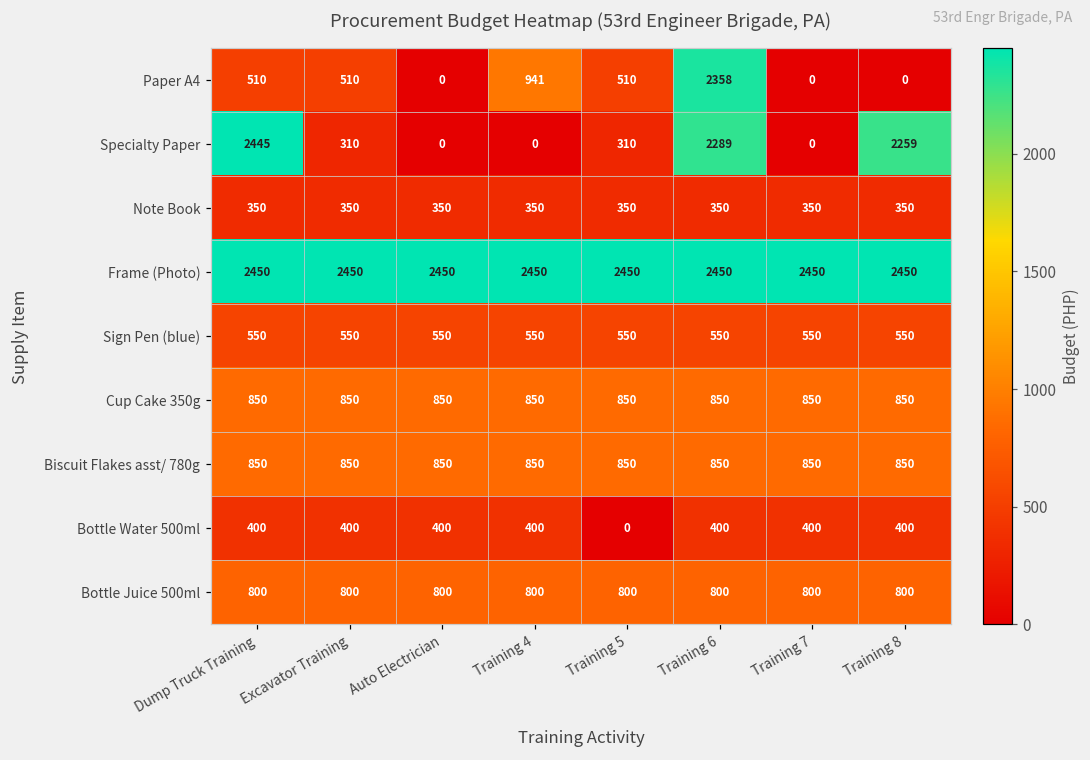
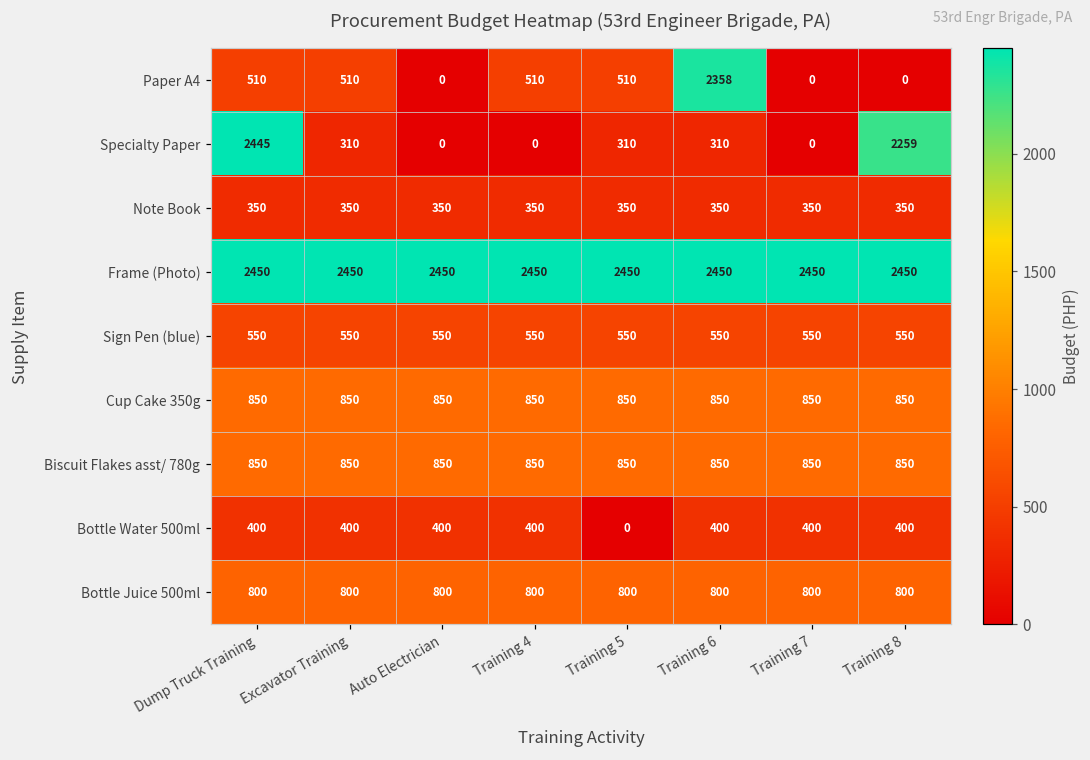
  {
    "Paper A4": {
      "Dump Truck Training": 510,
      "Excavator Training": 510,
      "Auto Electrician": 0,
-     "Training 4": 941,
+     "Training 4": 510,
      "Training 5": 510,
      "Training 6": 2358,
      "Training 7": 0,
      "Training 8": 0
    },
    "Specialty Paper": {
      "Dump Truck Training": 2445,
      "Excavator Training": 310,
      "Auto Electrician": 0,
      "Training 4": 0,
      "Training 5": 310,
-     "Training 6": 2289,
+     "Training 6": 310,
      "Training 7": 0,
      "Training 8": 2259
    },
    "Note Book": {
      "Dump Truck Training": 350,
      "Excavator Training": 350,
      "Auto Electrician": 350,
      "Training 4": 350,
      "Training 5": 350,
      "Training 6": 350,
      "Training 7": 350,
      "Training 8": 350
    },
    "Frame (Photo)": {
      "Dump Truck Training": 2450,
      "Excavator Training": 2450,
      "Auto Electrician": 2450,
      "Training 4": 2450,
      "Training 5": 2450,
      "Training 6": 2450,
      "Training 7": 2450,
      "Training 8": 2450
    },
    "Sign Pen (blue)": {
      "Dump Truck Training": 550,
      "Excavator Training": 550,
      "Auto Electrician": 550,
      "Training 4": 550,
      "Training 5": 550,
      "Training 6": 550,
      "Training 7": 550,
      "Training 8": 550
    },
    "Cup Cake 350g": {
      "Dump Truck Training": 850,
      "Excavator Training": 850,
      "Auto Electrician": 850,
      "Training 4": 850,
      "Training 5": 850,
      "Training 6": 850,
      "Training 7": 850,
      "Training 8": 850
    },
    "Biscuit Flakes asst/ 780g": {
      "Dump Truck Training": 850,
      "Excavator Training": 850,
      "Auto Electrician": 850,
      "Training 4": 850,
      "Training 5": 850,
      "Training 6": 850,
      "Training 7": 850,
      "Training 8": 850
    },
    "Bottle Water 500ml": {
      "Dump Truck Training": 400,
      "Excavator Training": 400,
      "Auto Electrician": 400,
      "Training 4": 400,
      "Training 5": 0,
      "Training 6": 400,
      "Training 7": 400,
      "Training 8": 400
    },
    "Bottle Juice 500ml": {
      "Dump Truck Training": 800,
      "Excavator Training": 800,
      "Auto Electrician": 800,
      "Training 4": 800,
      "Training 5": 800,
      "Training 6": 800,
      "Training 7": 800,
      "Training 8": 800
    }
  }
